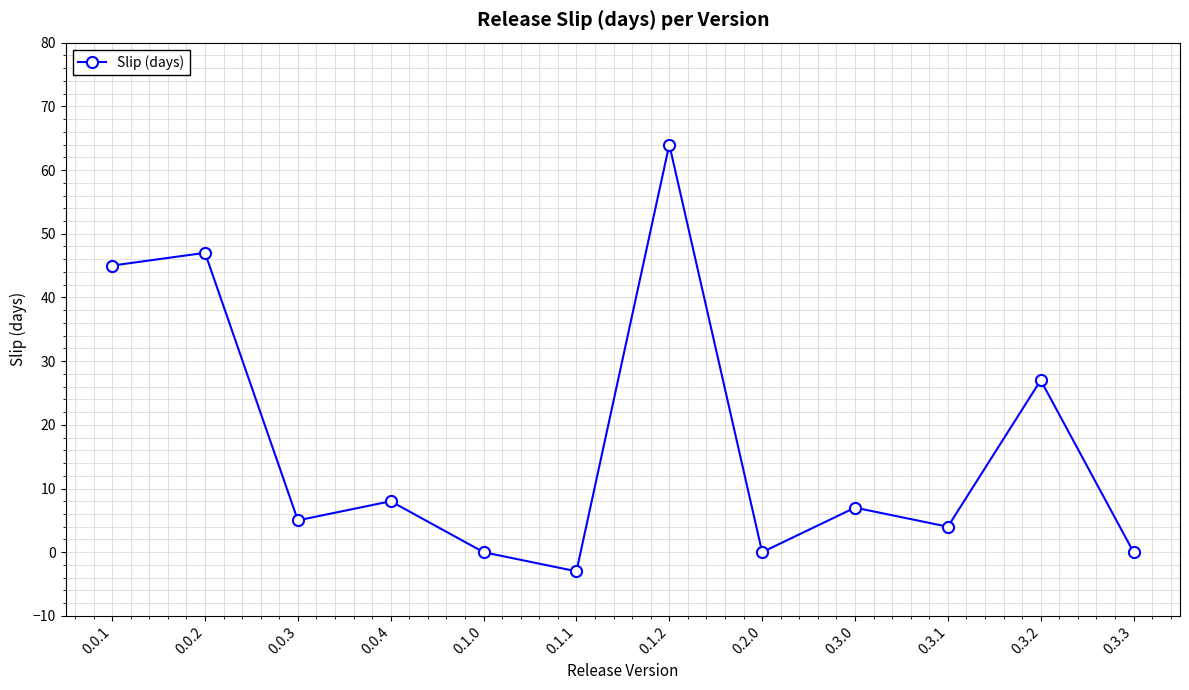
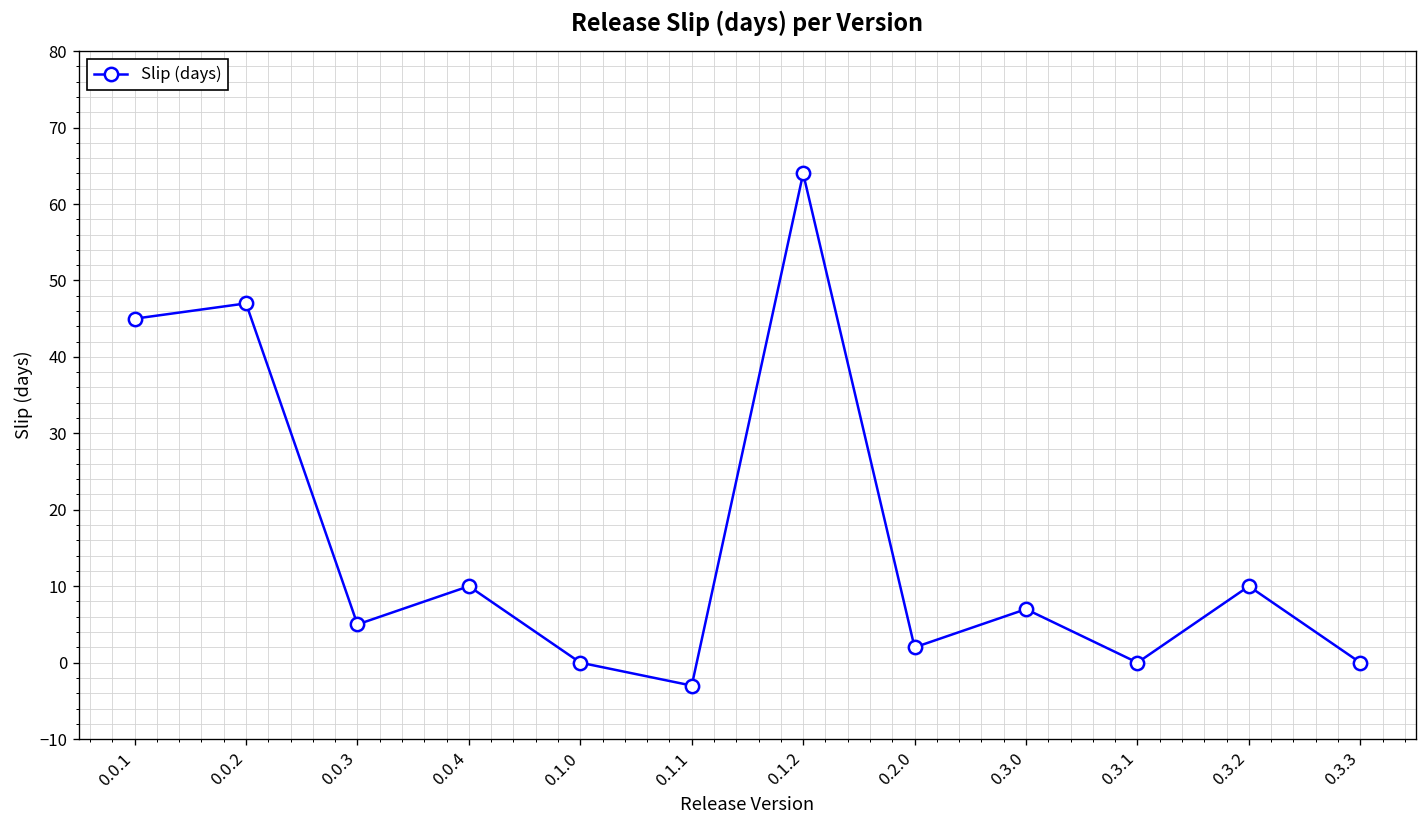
  {
    "0.0.1": 45,
    "0.0.2": 47,
    "0.0.3": 5,
-   "0.0.4": 8,
+   "0.0.4": 10,
    "0.1.0": 0,
    "0.1.1": -3,
    "0.1.2": 64,
-   "0.2.0": 0,
+   "0.2.0": 2,
    "0.3.0": 7,
-   "0.3.1": 4,
-   "0.3.2": 27,
+   "0.3.1": 0,
+   "0.3.2": 10,
    "0.3.3": 0
  }
